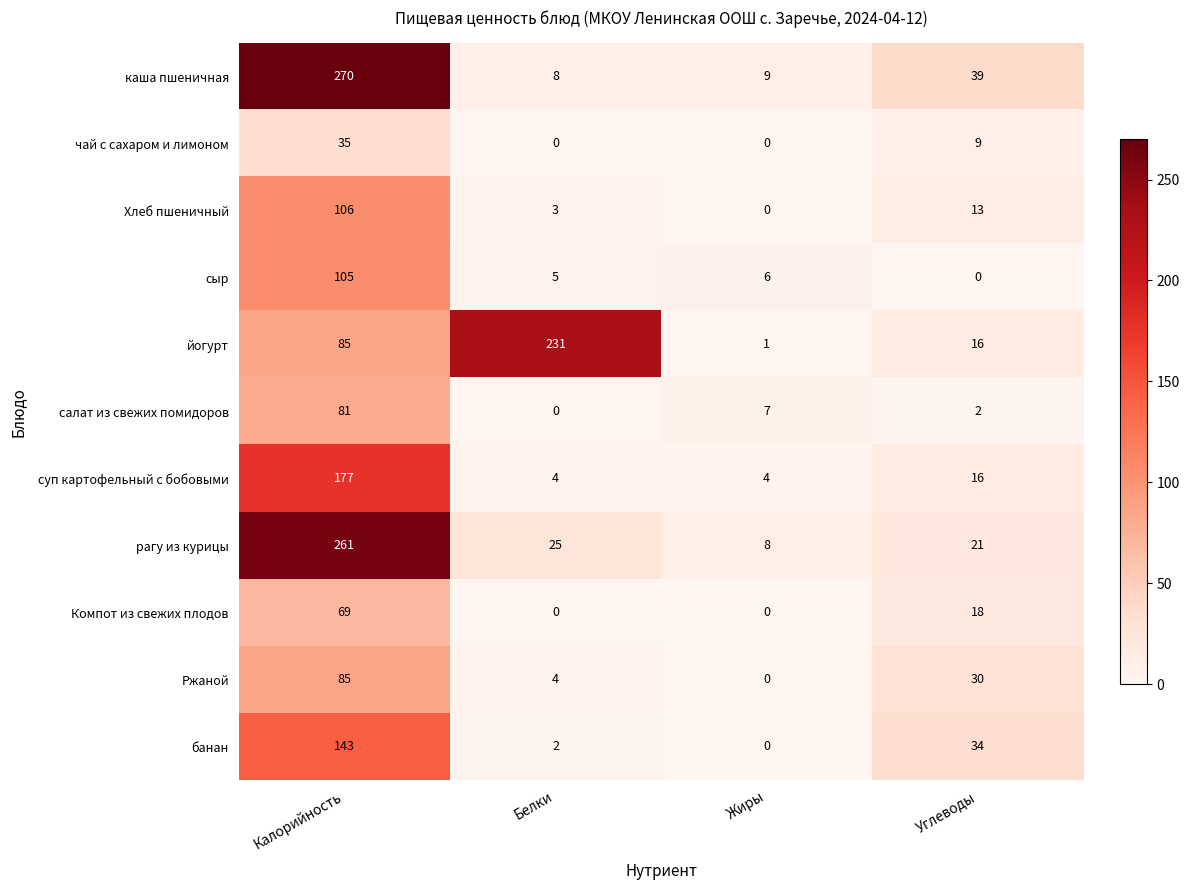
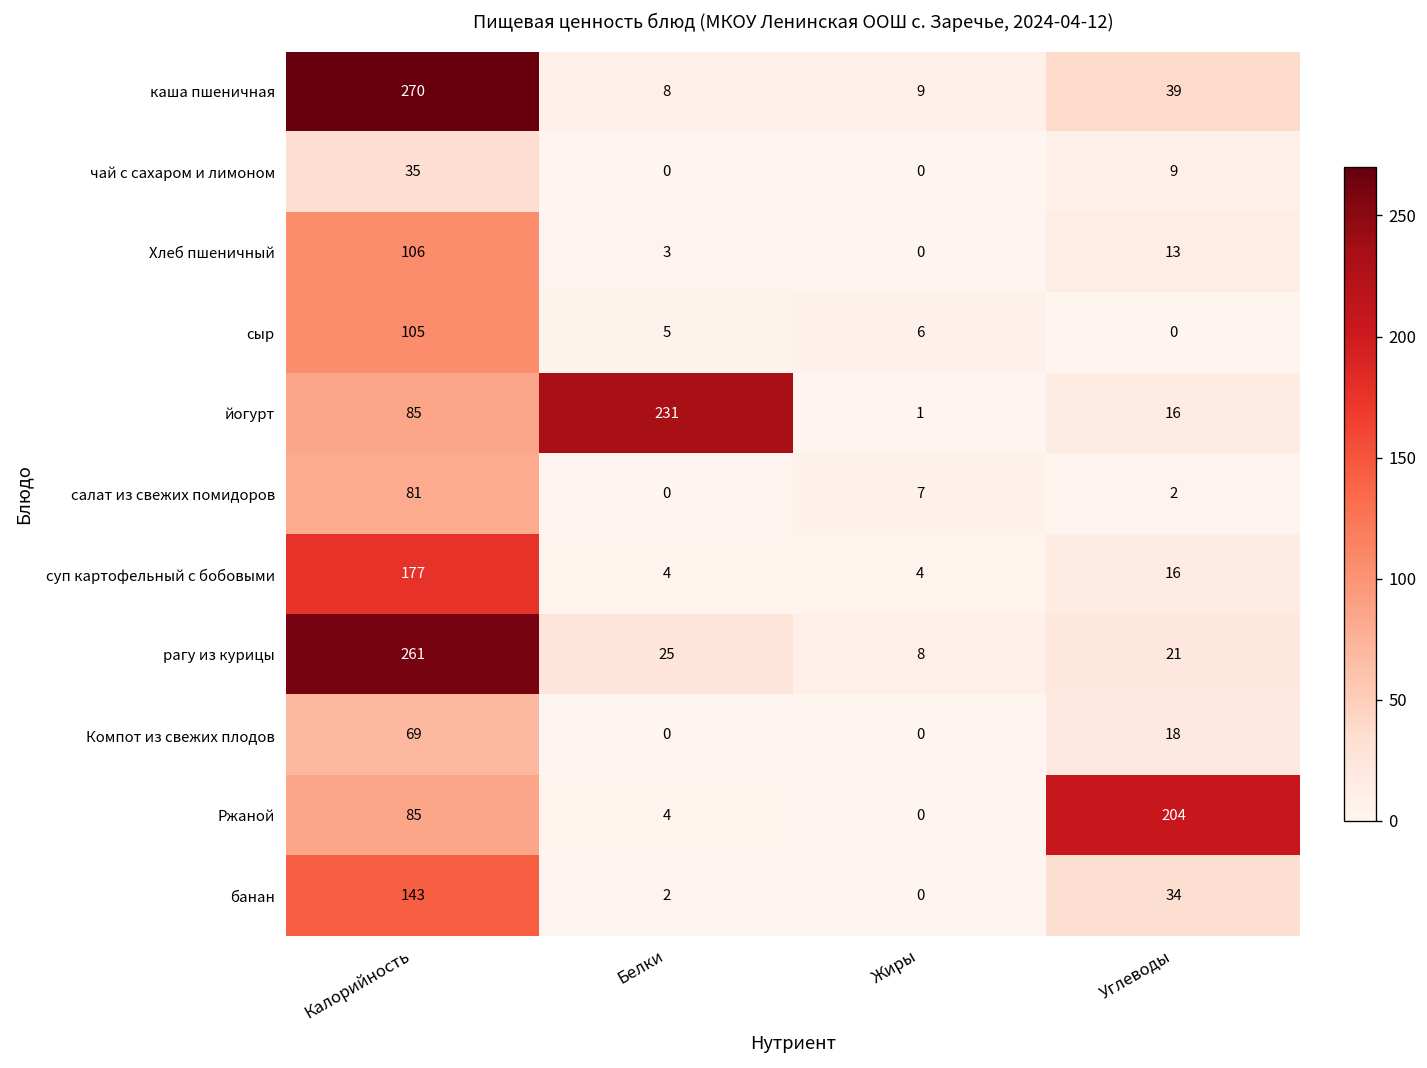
  {
    "каша пшеничная": {
      "Калорийность": 270,
      "Белки": 8,
      "Жиры": 9,
      "Углеводы": 39
    },
    "чай с сахаром и лимоном": {
      "Калорийность": 35,
      "Белки": 0,
      "Жиры": 0,
      "Углеводы": 9
    },
    "Хлеб пшеничный": {
      "Калорийность": 106,
      "Белки": 3,
      "Жиры": 0,
      "Углеводы": 13
    },
    "сыр": {
      "Калорийность": 105,
      "Белки": 5,
      "Жиры": 6,
      "Углеводы": 0
    },
    "йогурт": {
      "Калорийность": 85,
      "Белки": 231,
      "Жиры": 1,
      "Углеводы": 16
    },
    "салат из свежих помидоров": {
      "Калорийность": 81,
      "Белки": 0,
      "Жиры": 7,
      "Углеводы": 2
    },
    "суп картофельный с бобовыми": {
      "Калорийность": 177,
      "Белки": 4,
      "Жиры": 4,
      "Углеводы": 16
    },
    "рагу из курицы": {
      "Калорийность": 261,
      "Белки": 25,
      "Жиры": 8,
      "Углеводы": 21
    },
    "Компот из свежих плодов": {
      "Калорийность": 69,
      "Белки": 0,
      "Жиры": 0,
      "Углеводы": 18
    },
    "Ржаной": {
      "Калорийность": 85,
      "Белки": 4,
      "Жиры": 0,
-     "Углеводы": 30
+     "Углеводы": 204
    },
    "банан": {
      "Калорийность": 143,
      "Белки": 2,
      "Жиры": 0,
      "Углеводы": 34
    }
  }
